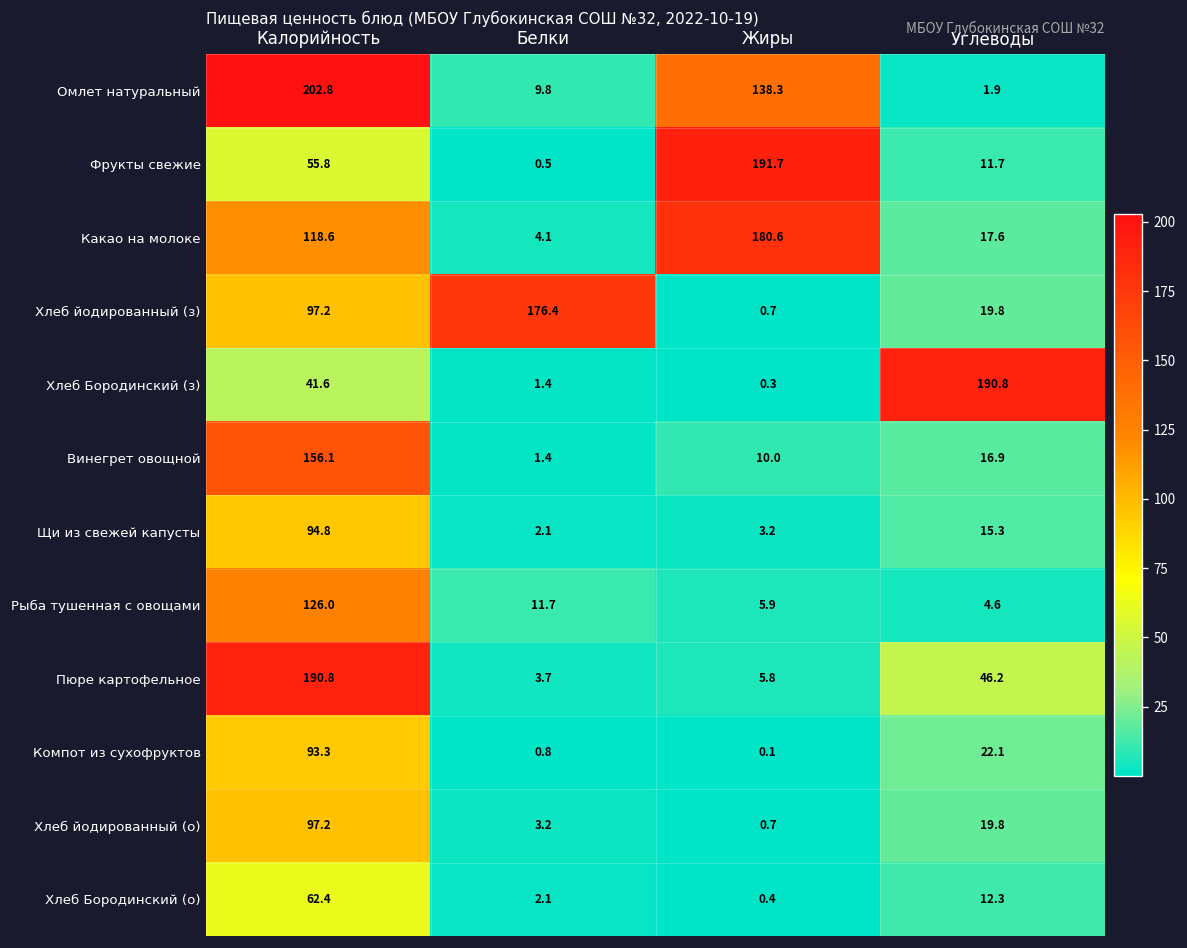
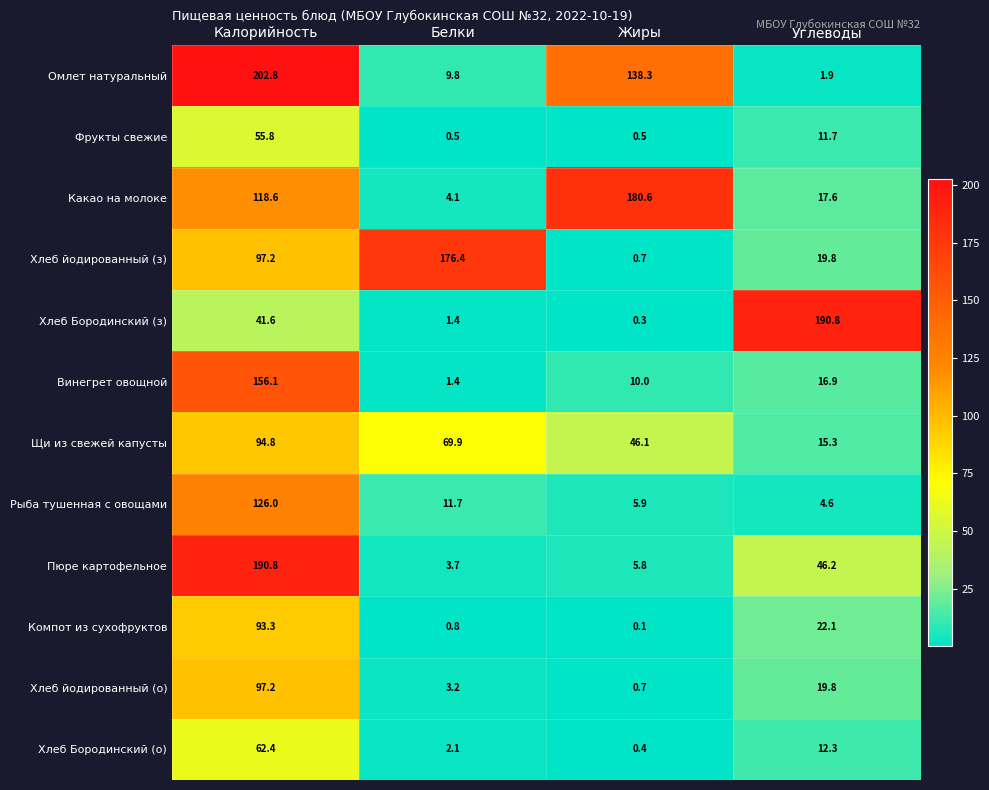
  {
    "Омлет натуральный": {
      "Калорийность": 202.8,
      "Белки": 9.8,
      "Жиры": 138.3,
      "Углеводы": 1.9
    },
    "Фрукты свежие": {
      "Калорийность": 55.8,
      "Белки": 0.5,
-     "Жиры": 191.7,
+     "Жиры": 0.5,
      "Углеводы": 11.7
    },
    "Какао на молоке": {
      "Калорийность": 118.6,
      "Белки": 4.1,
      "Жиры": 180.6,
      "Углеводы": 17.6
    },
    "Хлеб йодированный (з)": {
      "Калорийность": 97.2,
      "Белки": 176.4,
      "Жиры": 0.7,
      "Углеводы": 19.8
    },
    "Хлеб Бородинский (з)": {
      "Калорийность": 41.6,
      "Белки": 1.4,
      "Жиры": 0.3,
      "Углеводы": 190.8
    },
    "Винегрет овощной": {
      "Калорийность": 156.1,
      "Белки": 1.4,
      "Жиры": 10.0,
      "Углеводы": 16.9
    },
    "Щи из свежей капусты": {
      "Калорийность": 94.8,
-     "Белки": 2.1,
-     "Жиры": 3.2,
+     "Белки": 69.9,
+     "Жиры": 46.1,
      "Углеводы": 15.3
    },
    "Рыба тушенная с овощами": {
      "Калорийность": 126.0,
      "Белки": 11.7,
      "Жиры": 5.9,
      "Углеводы": 4.6
    },
    "Пюре картофельное": {
      "Калорийность": 190.8,
      "Белки": 3.7,
      "Жиры": 5.8,
      "Углеводы": 46.2
    },
    "Компот из сухофруктов": {
      "Калорийность": 93.3,
      "Белки": 0.8,
      "Жиры": 0.1,
      "Углеводы": 22.1
    },
    "Хлеб йодированный (о)": {
      "Калорийность": 97.2,
      "Белки": 3.2,
      "Жиры": 0.7,
      "Углеводы": 19.8
    },
    "Хлеб Бородинский (о)": {
      "Калорийность": 62.4,
      "Белки": 2.1,
      "Жиры": 0.4,
      "Углеводы": 12.3
    }
  }
